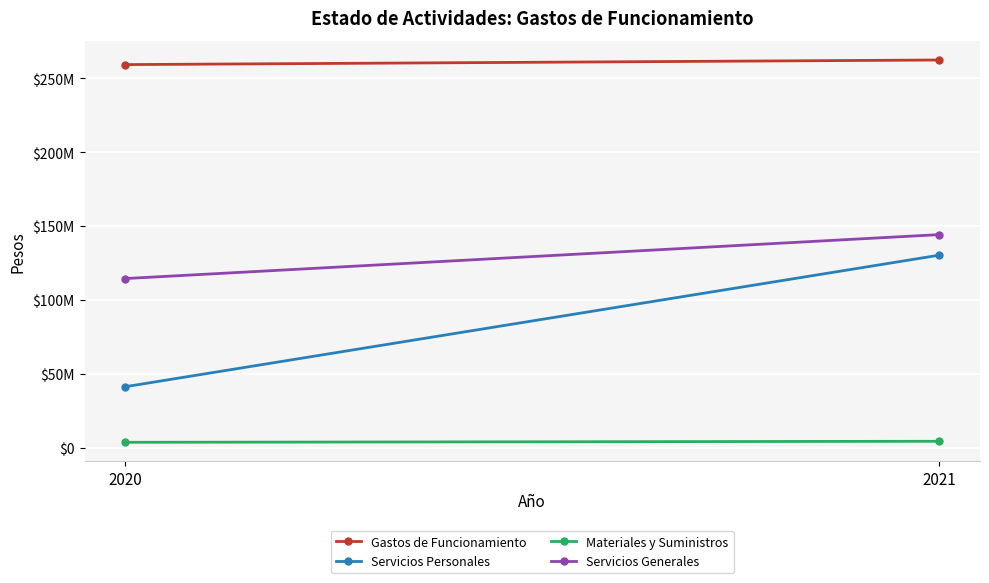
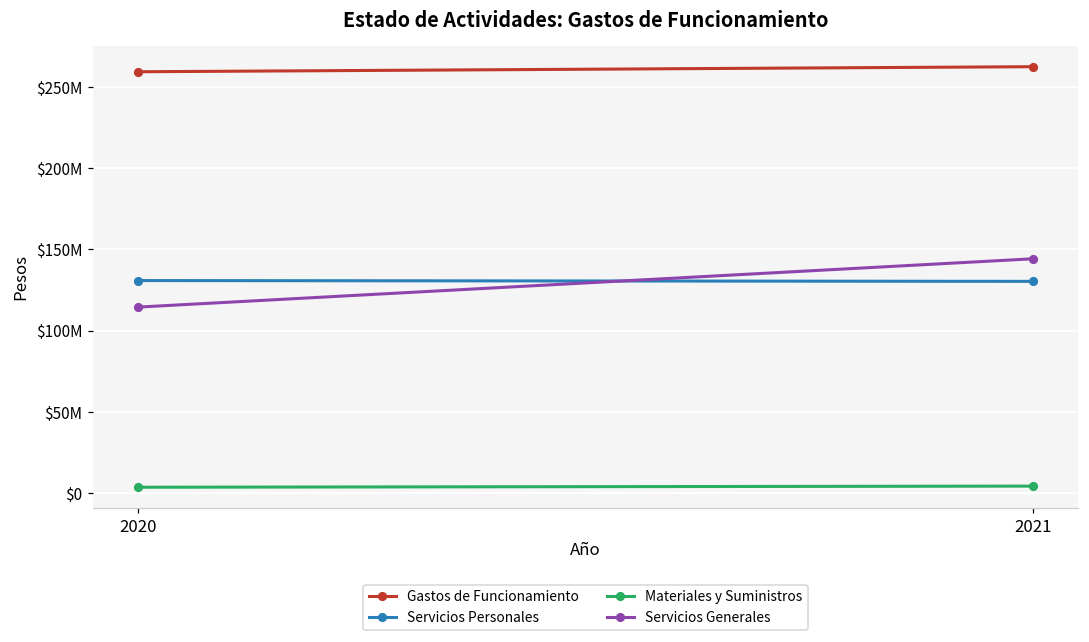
  {
    "Gastos de Funcionamiento": {
      "2020": "$259000000",
      "2021": "$262000000"
    },
    "Servicios Personales": {
-     "2020": "$41000000",
+     "2020": "$131000000",
      "2021": "$130000000"
    },
    "Materiales y Suministros": {
      "2020": "$4000000",
      "2021": "$4000000"
    },
    "Servicios Generales": {
      "2020": "$115000000",
      "2021": "$144000000"
    }
  }
